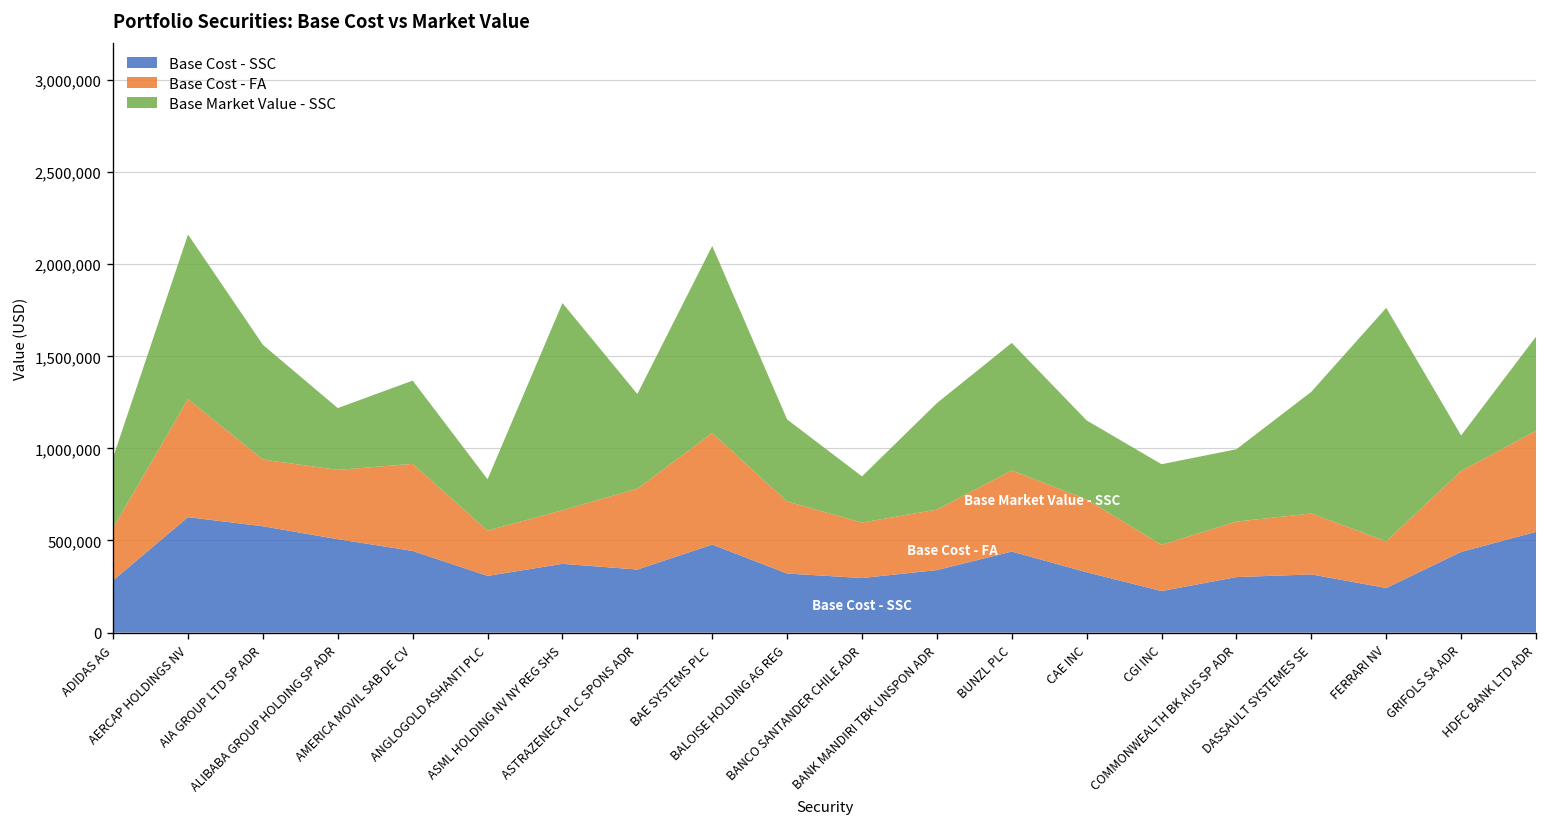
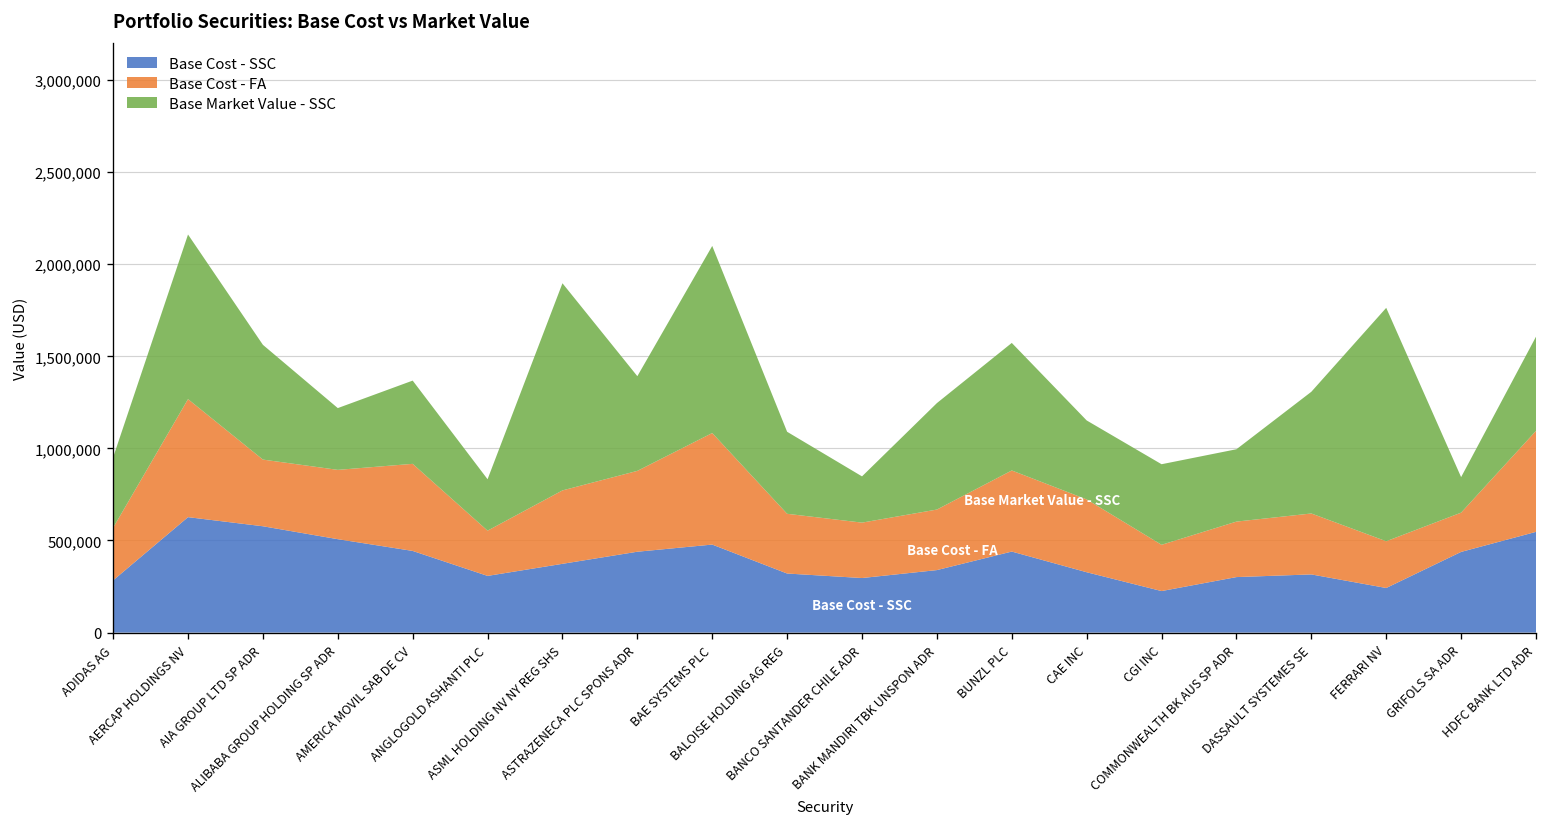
  {
    "Base Cost - SSC": {
      "ADIDAS AG": "280,000",
      "AERCAP HOLDINGS NV": "630,000",
      "AIA GROUP LTD SP ADR": "580,000",
      "ALIBABA GROUP HOLDING SP ADR": "510,000",
      "AMERICA MOVIL SAB DE CV": "440,000",
      "ANGLOGOLD ASHANTI PLC": "310,000",
      "ASML HOLDING NV NY REG SHS": "370,000",
-     "ASTRAZENECA PLC SPONS ADR": "340,000",
+     "ASTRAZENECA PLC SPONS ADR": "440,000",
      "BAE SYSTEMS PLC": "480,000",
      "BALOISE HOLDING AG REG": "320,000",
      "BANCO SANTANDER CHILE ADR": "300,000",
      "BANK MANDIRI TBK UNSPON ADR": "340,000",
      "BUNZL PLC": "440,000",
      "CAE INC": "330,000",
      "CGI INC": "230,000",
      "COMMONWEALTH BK AUS SP ADR": "300,000",
      "DASSAULT SYSTEMES SE": "320,000",
      "FERRARI NV": "240,000",
      "GRIFOLS SA ADR": "440,000",
      "HDFC BANK LTD ADR": "550,000"
    },
    "Base Cost - FA": {
      "ADIDAS AG": "290,000",
      "AERCAP HOLDINGS NV": "640,000",
      "AIA GROUP LTD SP ADR": "360,000",
      "ALIBABA GROUP HOLDING SP ADR": "380,000",
      "AMERICA MOVIL SAB DE CV": "470,000",
      "ANGLOGOLD ASHANTI PLC": "250,000",
-     "ASML HOLDING NV NY REG SHS": "290,000",
+     "ASML HOLDING NV NY REG SHS": "400,000",
      "ASTRAZENECA PLC SPONS ADR": "440,000",
      "BAE SYSTEMS PLC": "610,000",
-     "BALOISE HOLDING AG REG": "390,000",
+     "BALOISE HOLDING AG REG": "320,000",
      "BANCO SANTANDER CHILE ADR": "300,000",
      "BANK MANDIRI TBK UNSPON ADR": "330,000",
      "BUNZL PLC": "440,000",
      "CAE INC": "400,000",
      "CGI INC": "250,000",
      "COMMONWEALTH BK AUS SP ADR": "300,000",
      "DASSAULT SYSTEMES SE": "330,000",
      "FERRARI NV": "250,000",
-     "GRIFOLS SA ADR": "440,000",
+     "GRIFOLS SA ADR": "210,000",
      "HDFC BANK LTD ADR": "550,000"
    },
    "Base Market Value - SSC": {
      "ADIDAS AG": "380,000",
      "AERCAP HOLDINGS NV": "890,000",
      "AIA GROUP LTD SP ADR": "620,000",
      "ALIBABA GROUP HOLDING SP ADR": "340,000",
      "AMERICA MOVIL SAB DE CV": "450,000",
      "ANGLOGOLD ASHANTI PLC": "280,000",
      "ASML HOLDING NV NY REG SHS": "1,120,000",
      "ASTRAZENECA PLC SPONS ADR": "510,000",
      "BAE SYSTEMS PLC": "1,020,000",
      "BALOISE HOLDING AG REG": "450,000",
      "BANCO SANTANDER CHILE ADR": "250,000",
      "BANK MANDIRI TBK UNSPON ADR": "580,000",
      "BUNZL PLC": "690,000",
      "CAE INC": "430,000",
      "CGI INC": "440,000",
      "COMMONWEALTH BK AUS SP ADR": "390,000",
      "DASSAULT SYSTEMES SE": "660,000",
      "FERRARI NV": "1,270,000",
      "GRIFOLS SA ADR": "190,000",
      "HDFC BANK LTD ADR": "510,000"
    }
  }
